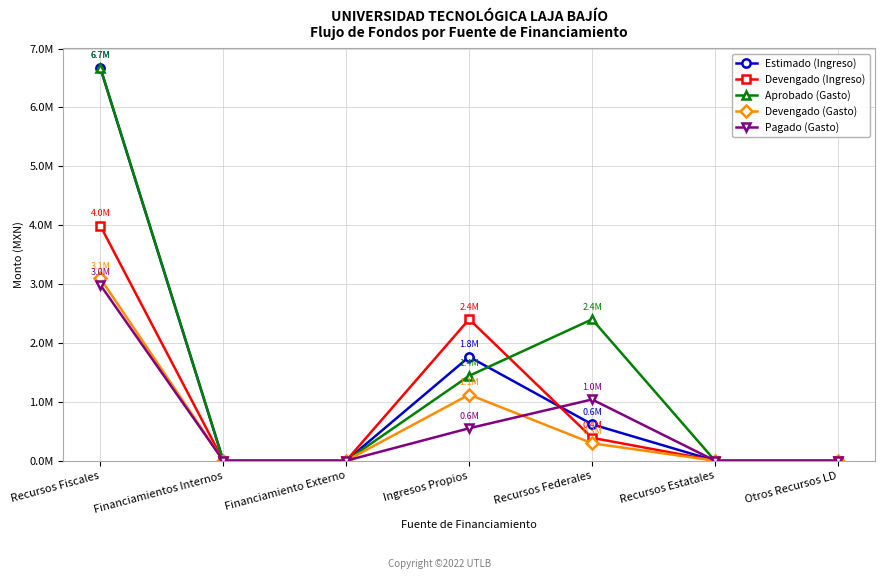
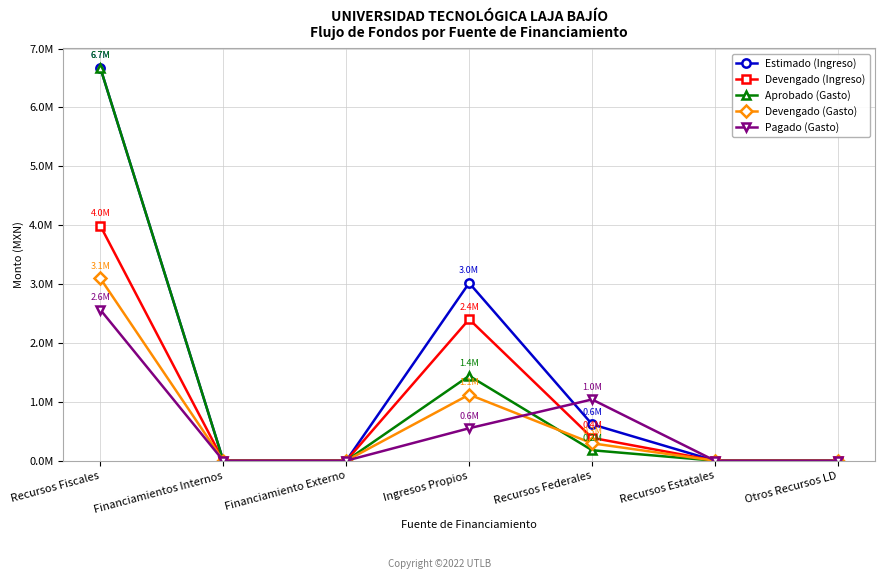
  {
    "Estimado (Ingreso)": {
-     "Ingresos Propios": "1.8M",
+     "Ingresos Propios": "3.0M",
      "Recursos Federales": "0.6M"
    },
    "Devengado (Ingreso)": {
      "Recursos Fiscales": "4.0M",
      "Ingresos Propios": "2.4M"
    },
    "Aprobado (Gasto)": {
      "Ingresos Propios": "1.4M",
-     "Recursos Federales": "2.4M"
+     "Recursos Federales": "0.2M"
    },
    "Devengado (Gasto)": {
      "Recursos Fiscales": "3.1M",
      "Ingresos Propios": "1.1M"
    },
    "Pagado (Gasto)": {
-     "Recursos Fiscales": "3.0M",
+     "Recursos Fiscales": "2.6M",
      "Ingresos Propios": "0.6M",
      "Recursos Federales": "1.0M"
    }
  }
